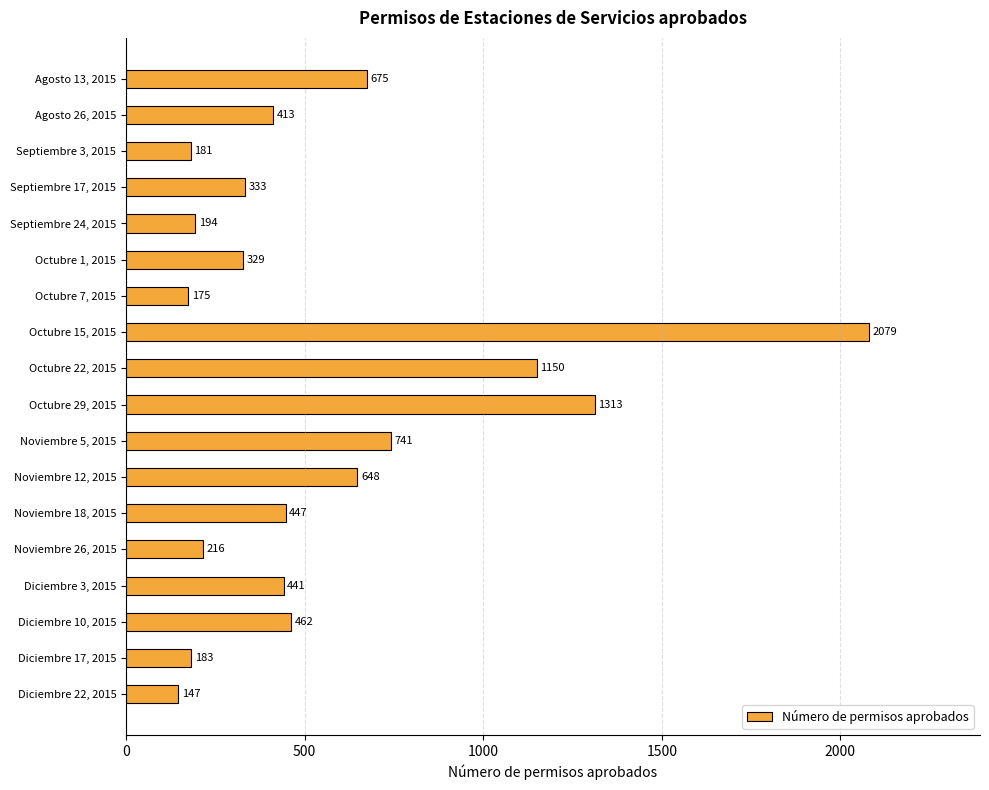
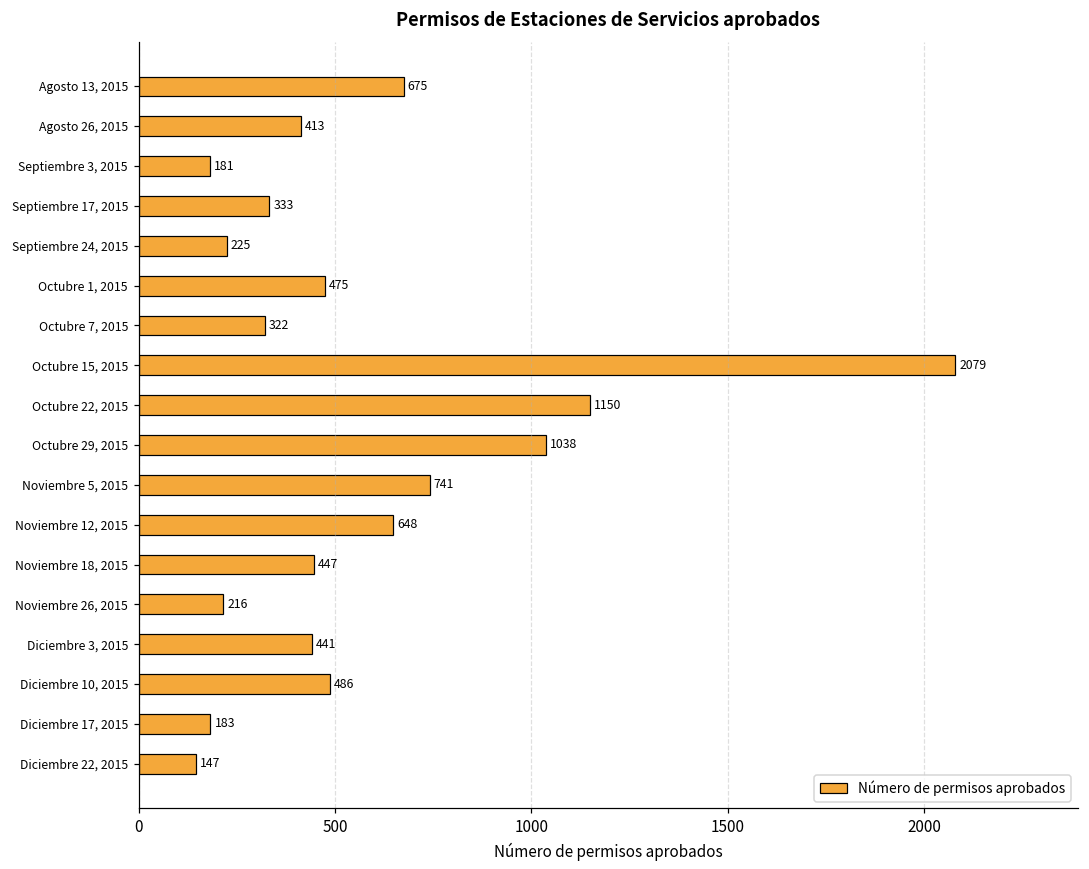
  {
    "Agosto 13, 2015": 675,
    "Agosto 26, 2015": 413,
    "Septiembre 3, 2015": 181,
    "Septiembre 17, 2015": 333,
-   "Septiembre 24, 2015": 194,
-   "Octubre 1, 2015": 329,
-   "Octubre 7, 2015": 175,
+   "Septiembre 24, 2015": 225,
+   "Octubre 1, 2015": 475,
+   "Octubre 7, 2015": 322,
    "Octubre 15, 2015": 2079,
    "Octubre 22, 2015": 1150,
-   "Octubre 29, 2015": 1313,
+   "Octubre 29, 2015": 1038,
    "Noviembre 5, 2015": 741,
    "Noviembre 12, 2015": 648,
    "Noviembre 18, 2015": 447,
    "Noviembre 26, 2015": 216,
    "Diciembre 3, 2015": 441,
-   "Diciembre 10, 2015": 462,
+   "Diciembre 10, 2015": 486,
    "Diciembre 17, 2015": 183,
    "Diciembre 22, 2015": 147
  }
